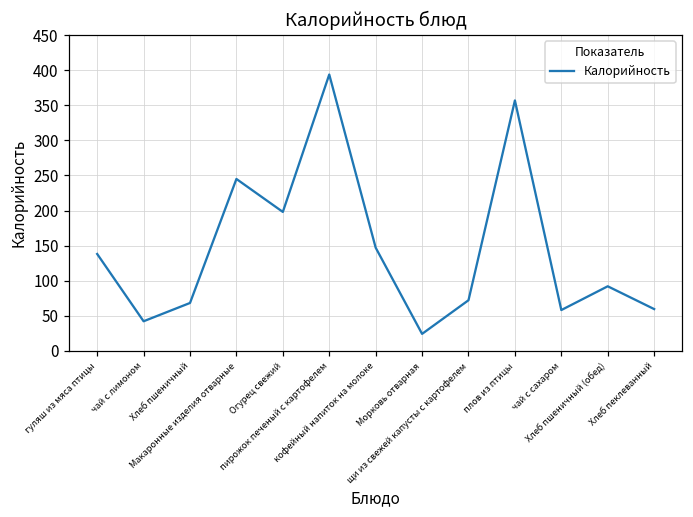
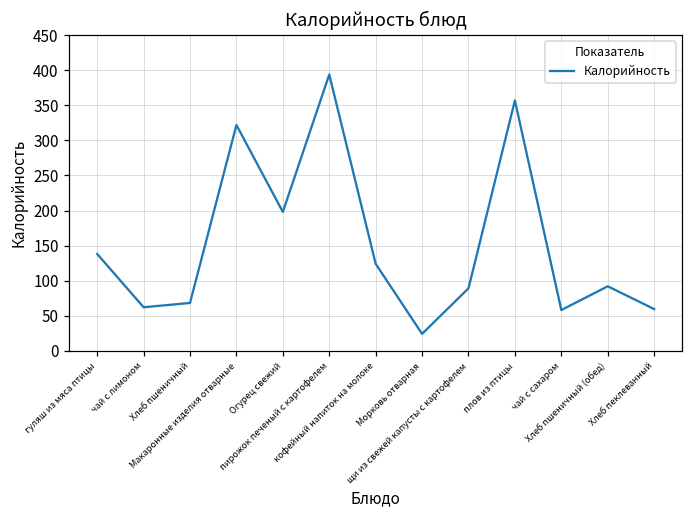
  {
    "гуляш из мяса птицы": 140,
-   "чай с лимоном": 40,
+   "чай с лимоном": 60,
    "Хлеб пшеничный": 70,
-   "Макаронные изделия отварные": 250,
+   "Макаронные изделия отварные": 320,
    "Огурец свежий": 200,
    "пирожок печеный с картофелем": 390,
-   "кофейный напиток на молоке": 150,
+   "кофейный напиток на молоке": 120,
    "Морковь отварная": 20,
-   "щи из свежей капусты с картофелем": 70,
+   "щи из свежей капусты с картофелем": 90,
    "плов из птицы": 360,
    "чай с сахаром": 60,
    "Хлеб пшеничный (обед)": 90,
    "Хлеб пеклеванный": 60
  }
